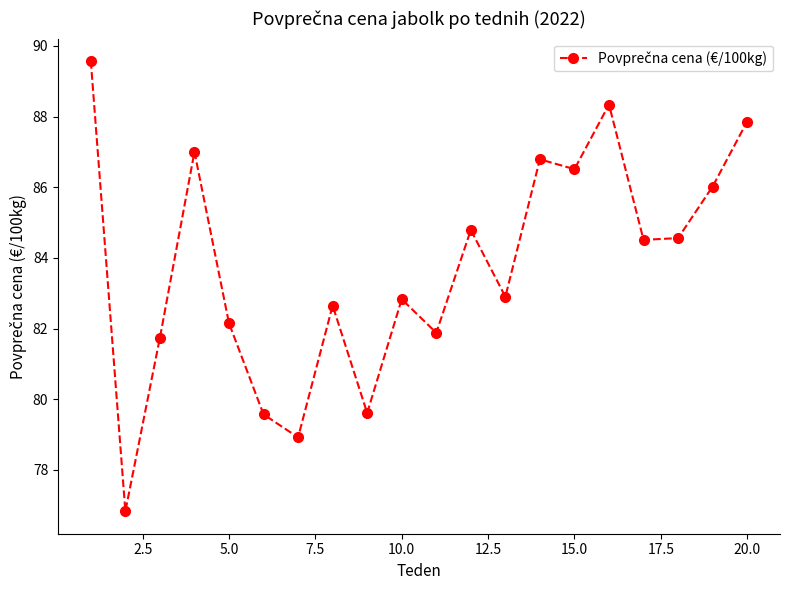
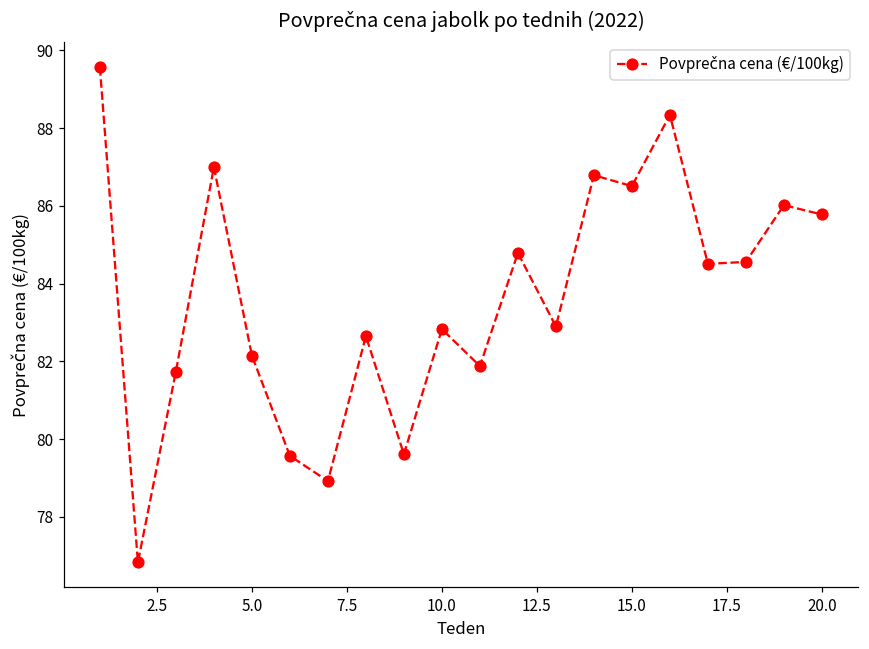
  {
    "5.0": 82.2,
    "10.0": 82.8,
    "15.0": 86.5,
-   "20.0": 87.9
+   "20.0": 85.8
  }
